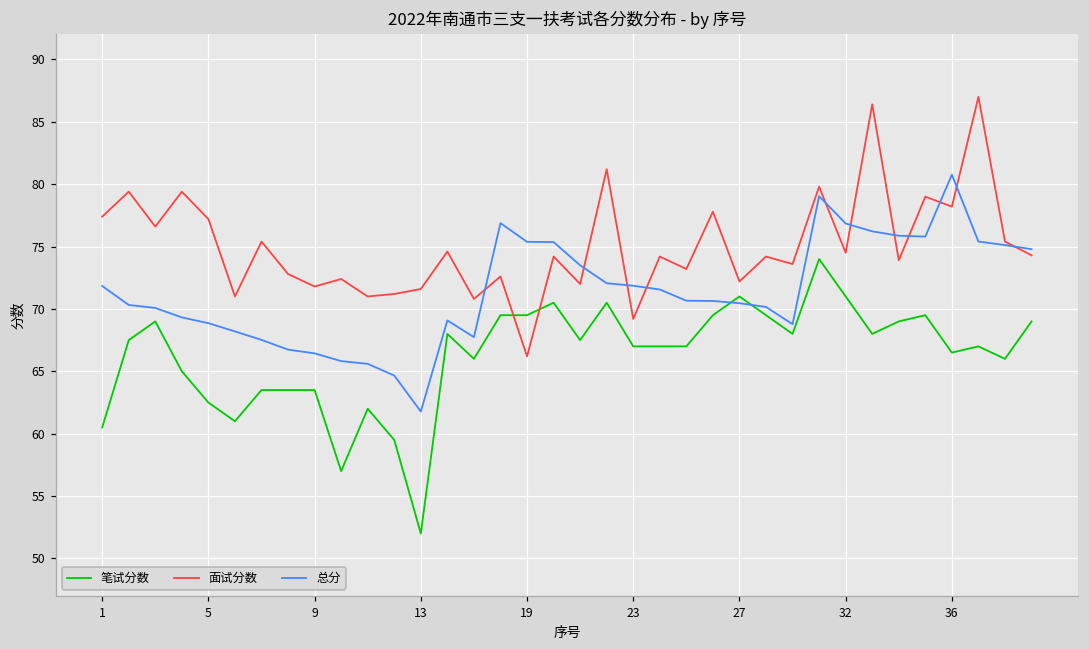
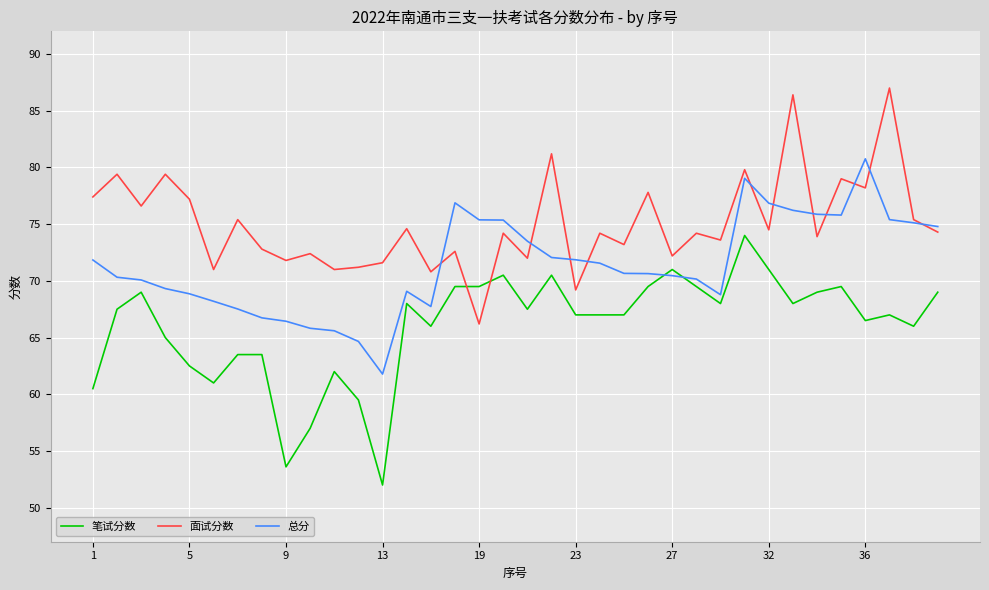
  {
    "笔试分数": {
      "1": 60.5,
      "5": 62.5,
-     "9": 63.5,
+     "9": 53.6,
      "13": 52.0,
      "19": 69.5,
      "23": 67.0,
      "27": 71.0,
      "32": 71.0,
      "36": 66.5
    },
    "面试分数": {
      "1": 77.4,
      "5": 77.2,
      "9": 71.8,
      "13": 71.6,
      "19": 66.2,
      "23": 69.2,
      "27": 72.2,
      "32": 74.5,
      "36": 78.2
    },
    "总分": {
      "1": 71.8,
      "5": 68.9,
      "9": 66.4,
      "13": 61.8,
      "19": 75.4,
      "23": 71.9,
      "27": 70.5,
      "32": 76.9,
      "36": 80.8
    }
  }
